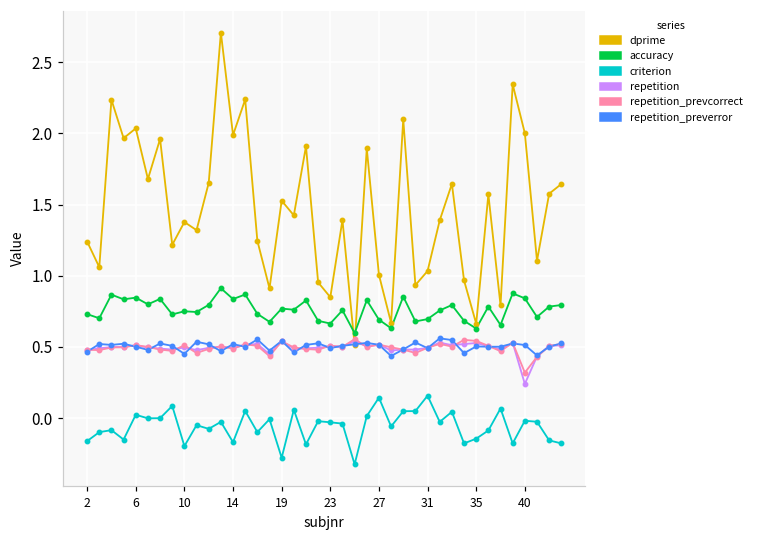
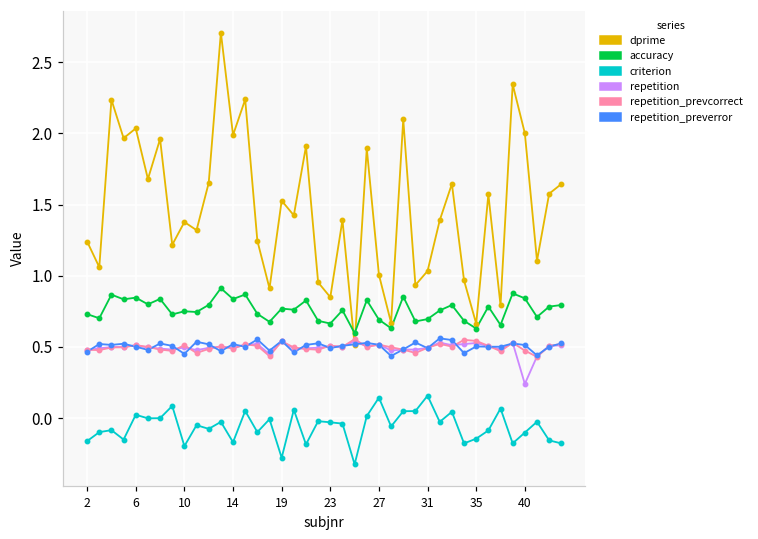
  {
    "dprime": {
      "40": 2.00
    },
    "accuracy": {
      "40": 0.84
    },
    "criterion": {
-     "40": -0.02
+     "40": -0.10
    },
    "repetition": {
      "40": 0.24
    },
    "repetition_prevcorrect": {
-     "40": 0.32
+     "40": 0.47
    },
    "repetition_preverror": {
      "40": 0.51
    }
  }
